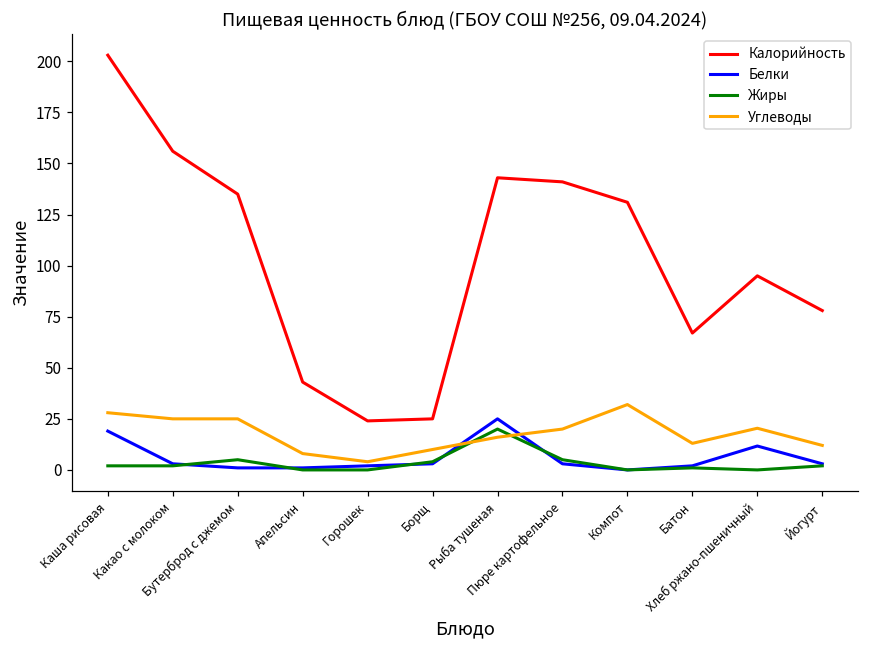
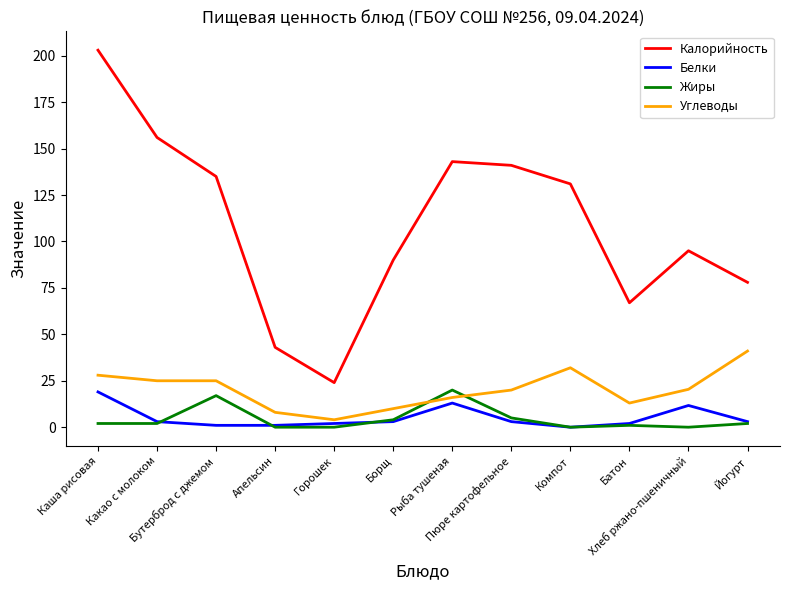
  {
    "Калорийность": {
      "Каша рисовая": 203,
      "Какао с молоком": 156,
      "Бутерброд с джемом": 135,
      "Апельсин": 43,
      "Горошек": 24,
-     "Борщ": 25,
+     "Борщ": 90,
      "Рыба тушеная": 143,
      "Пюре картофельное": 141,
      "Компот": 131,
      "Батон": 67,
      "Хлеб ржано-пшеничный": 95,
      "Йогурт": 78
    },
    "Белки": {
      "Каша рисовая": 19,
      "Бутерброд с джемом": 1,
      "Горошек": 2,
-     "Рыба тушеная": 25,
+     "Рыба тушеная": 13,
      "Пюре картофельное": 3,
      "Хлеб ржано-пшеничный": 12
    },
    "Жиры": {
      "Каша рисовая": 2,
-     "Бутерброд с джемом": 5,
+     "Бутерброд с джемом": 17,
      "Горошек": 0,
      "Рыба тушеная": 20,
      "Пюре картофельное": 5,
      "Хлеб ржано-пшеничный": 0
    },
    "Углеводы": {
      "Каша рисовая": 28,
      "Какао с молоком": 25,
      "Бутерброд с джемом": 25,
      "Апельсин": 8,
      "Горошек": 4,
      "Борщ": 10,
      "Рыба тушеная": 16,
      "Пюре картофельное": 20,
      "Компот": 32,
      "Батон": 13,
      "Хлеб ржано-пшеничный": 20,
-     "Йогурт": 12
+     "Йогурт": 41
    }
  }
